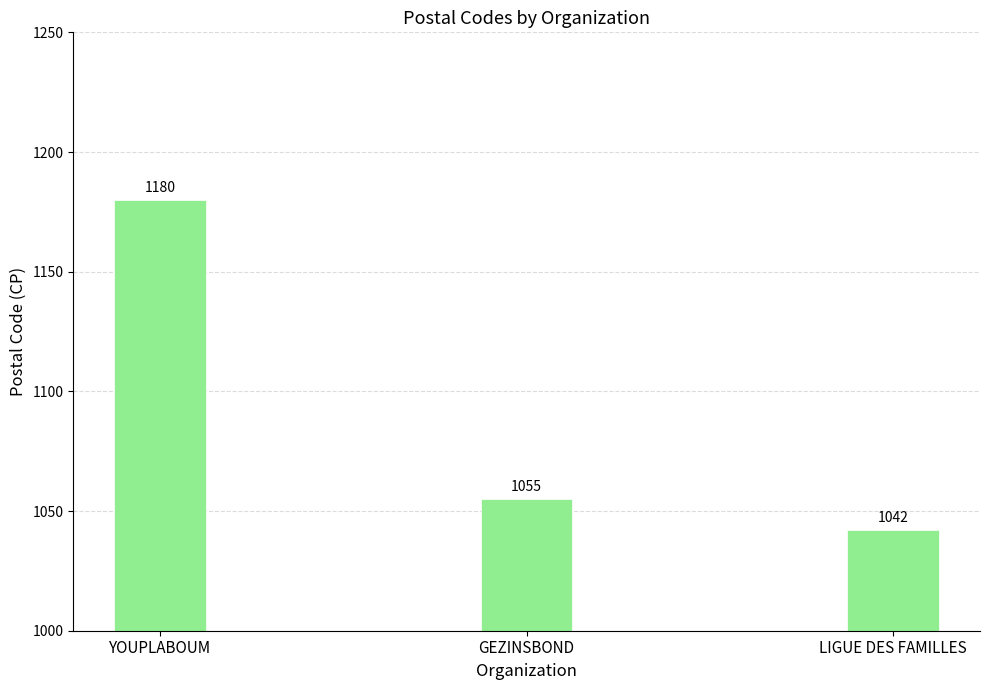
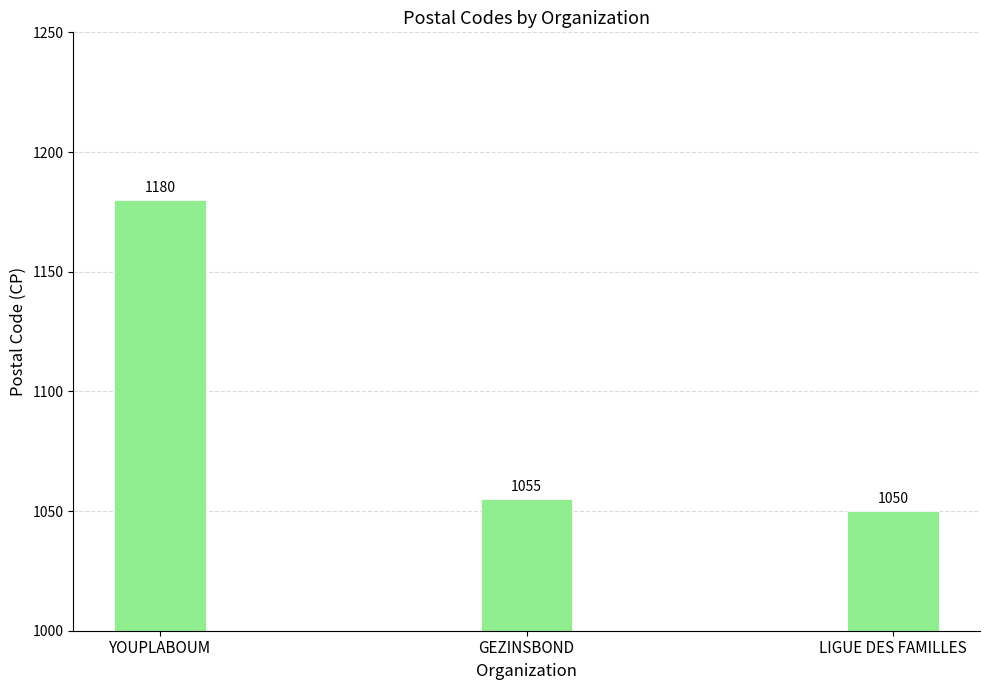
  {
    "YOUPLABOUM": 1180,
    "GEZINSBOND": 1055,
-   "LIGUE DES FAMILLES": 1042
+   "LIGUE DES FAMILLES": 1050
  }
